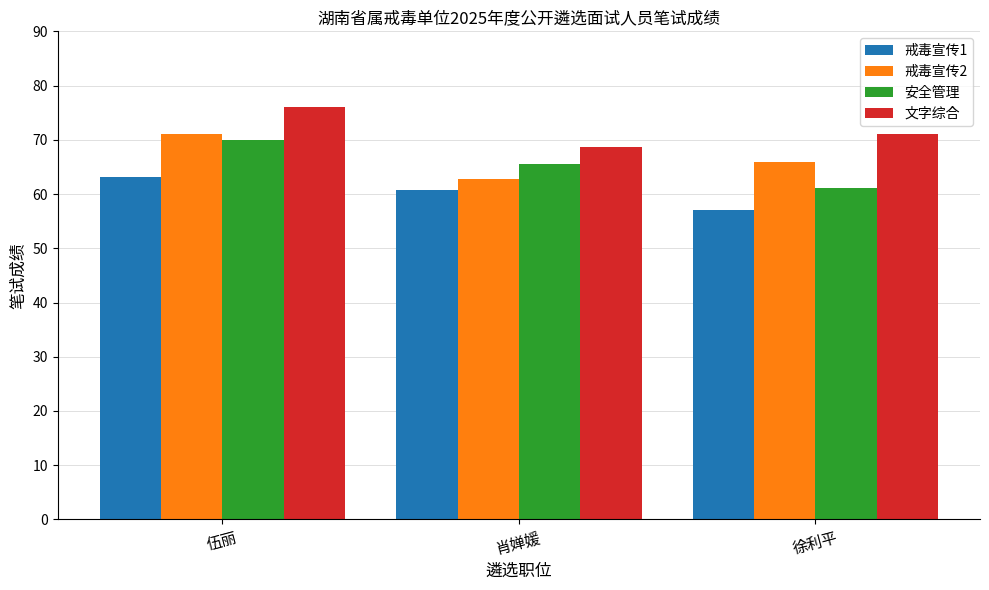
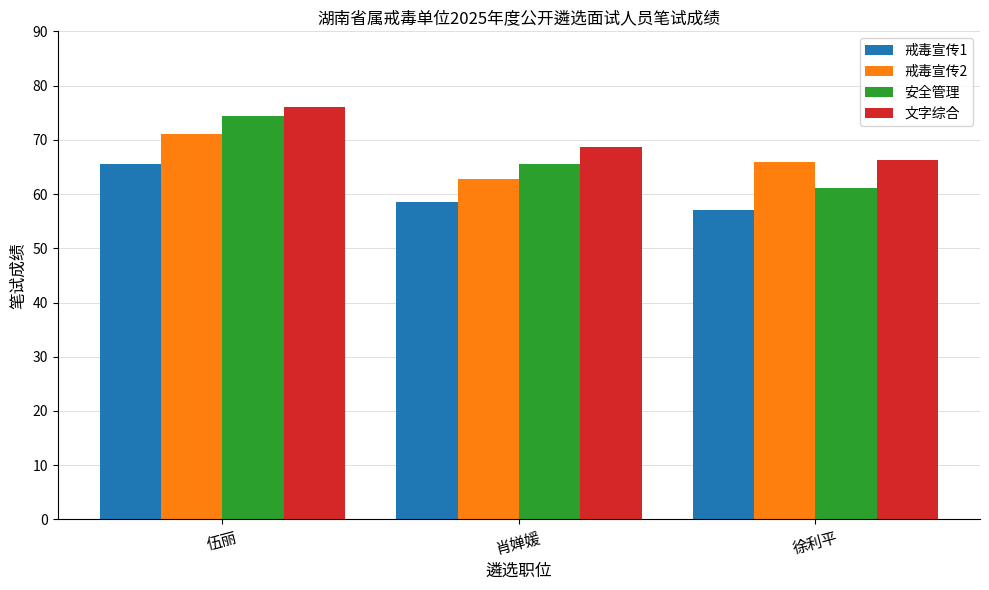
  {
    "戒毒宣传1": {
-     "伍丽": 63,
-     "肖婵媛": 61,
+     "伍丽": 66,
+     "肖婵媛": 59,
      "徐利平": 57
    },
    "戒毒宣传2": {
      "伍丽": 71,
      "肖婵媛": 63,
      "徐利平": 66
    },
    "安全管理": {
-     "伍丽": 70,
+     "伍丽": 74,
      "肖婵媛": 66,
      "徐利平": 61
    },
    "文字综合": {
      "伍丽": 76,
      "肖婵媛": 69,
-     "徐利平": 71
+     "徐利平": 66
    }
  }
